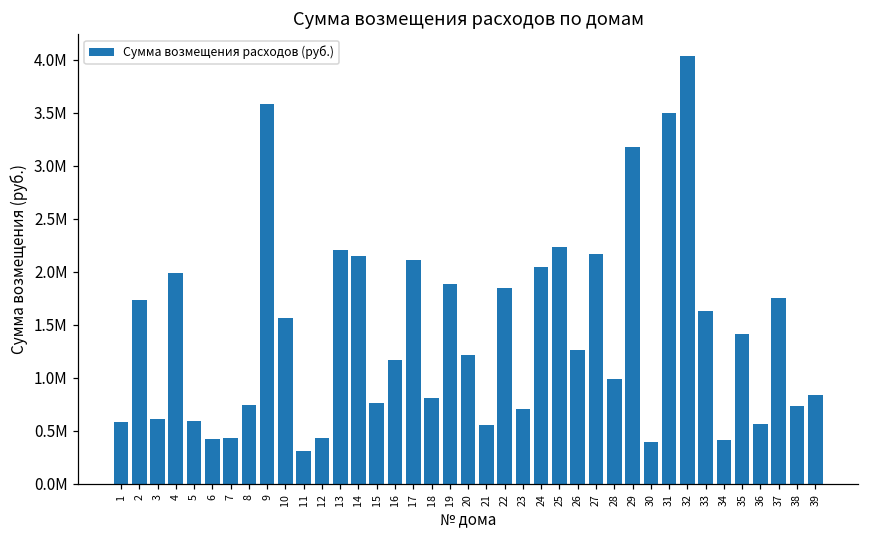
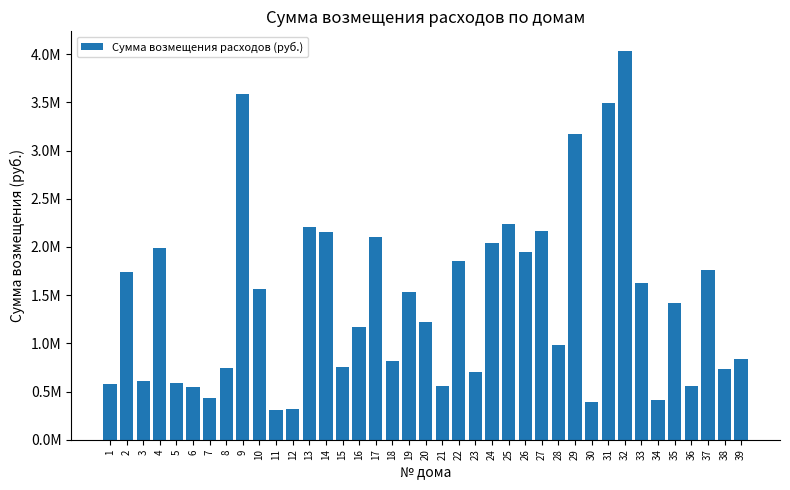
  {
    "1": 600000,
    "2": 1700000,
    "3": 600000,
    "4": 2000000,
    "5": 600000,
-   "6": 400000,
+   "6": 500000,
    "7": 400000,
    "8": 700000,
    "9": 3600000,
    "10": 1600000,
    "11": 300000,
-   "12": 400000,
+   "12": 300000,
    "13": 2200000,
    "14": 2200000,
    "15": 800000,
    "16": 1200000,
    "17": 2100000,
    "18": 800000,
-   "19": 1900000,
+   "19": 1500000,
    "20": 1200000,
    "21": 600000,
    "22": 1900000,
    "23": 700000,
    "24": 2000000,
    "25": 2200000,
-   "26": 1300000,
+   "26": 1900000,
    "27": 2200000,
    "28": 1000000,
    "29": 3200000,
    "30": 400000,
    "31": 3500000,
    "32": 4000000,
    "33": 1600000,
    "34": 400000,
    "35": 1400000,
    "36": 600000,
    "37": 1800000,
    "38": 700000,
    "39": 800000
  }
